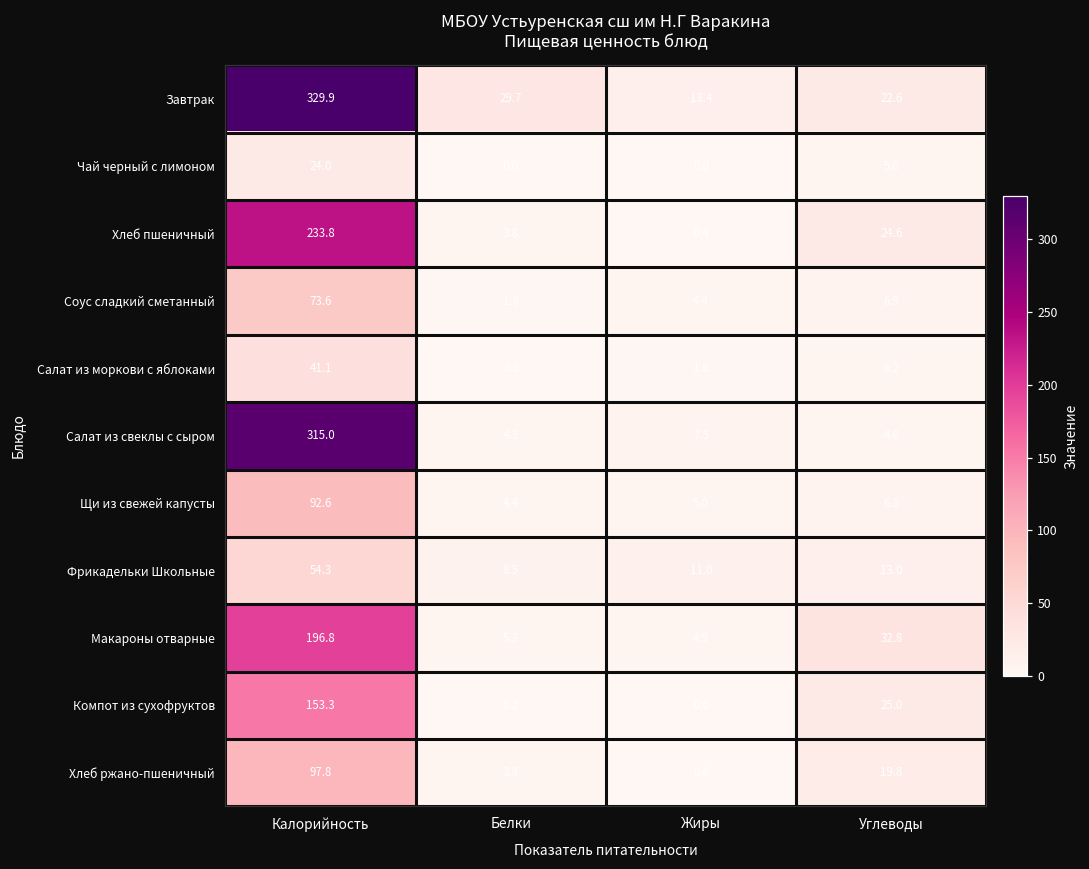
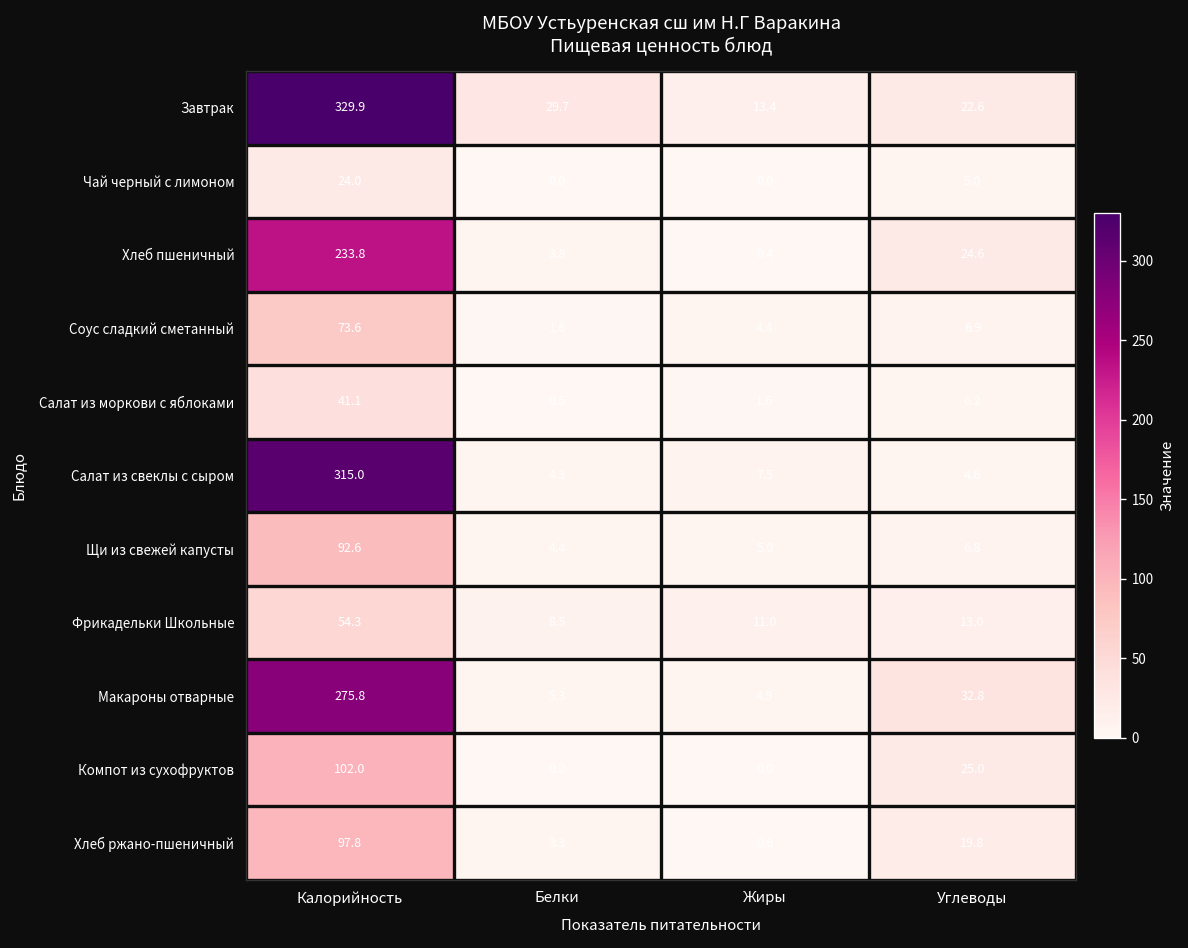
  {
    "Завтрак": {
      "Калорийность": 329.9
    },
    "Хлеб пшеничный": {
      "Калорийность": 233.8
    },
    "Соус сладкий сметанный": {
      "Калорийность": 73.6
    },
    "Салат из свеклы с сыром": {
      "Калорийность": 315.0
    },
    "Щи из свежей капусты": {
      "Калорийность": 92.6
    },
    "Макароны отварные": {
-     "Калорийность": 196.8
+     "Калорийность": 275.8
    },
    "Компот из сухофруктов": {
-     "Калорийность": 153.3
+     "Калорийность": 102.0
    },
    "Хлеб ржано-пшеничный": {
      "Калорийность": 97.8
    }
  }
